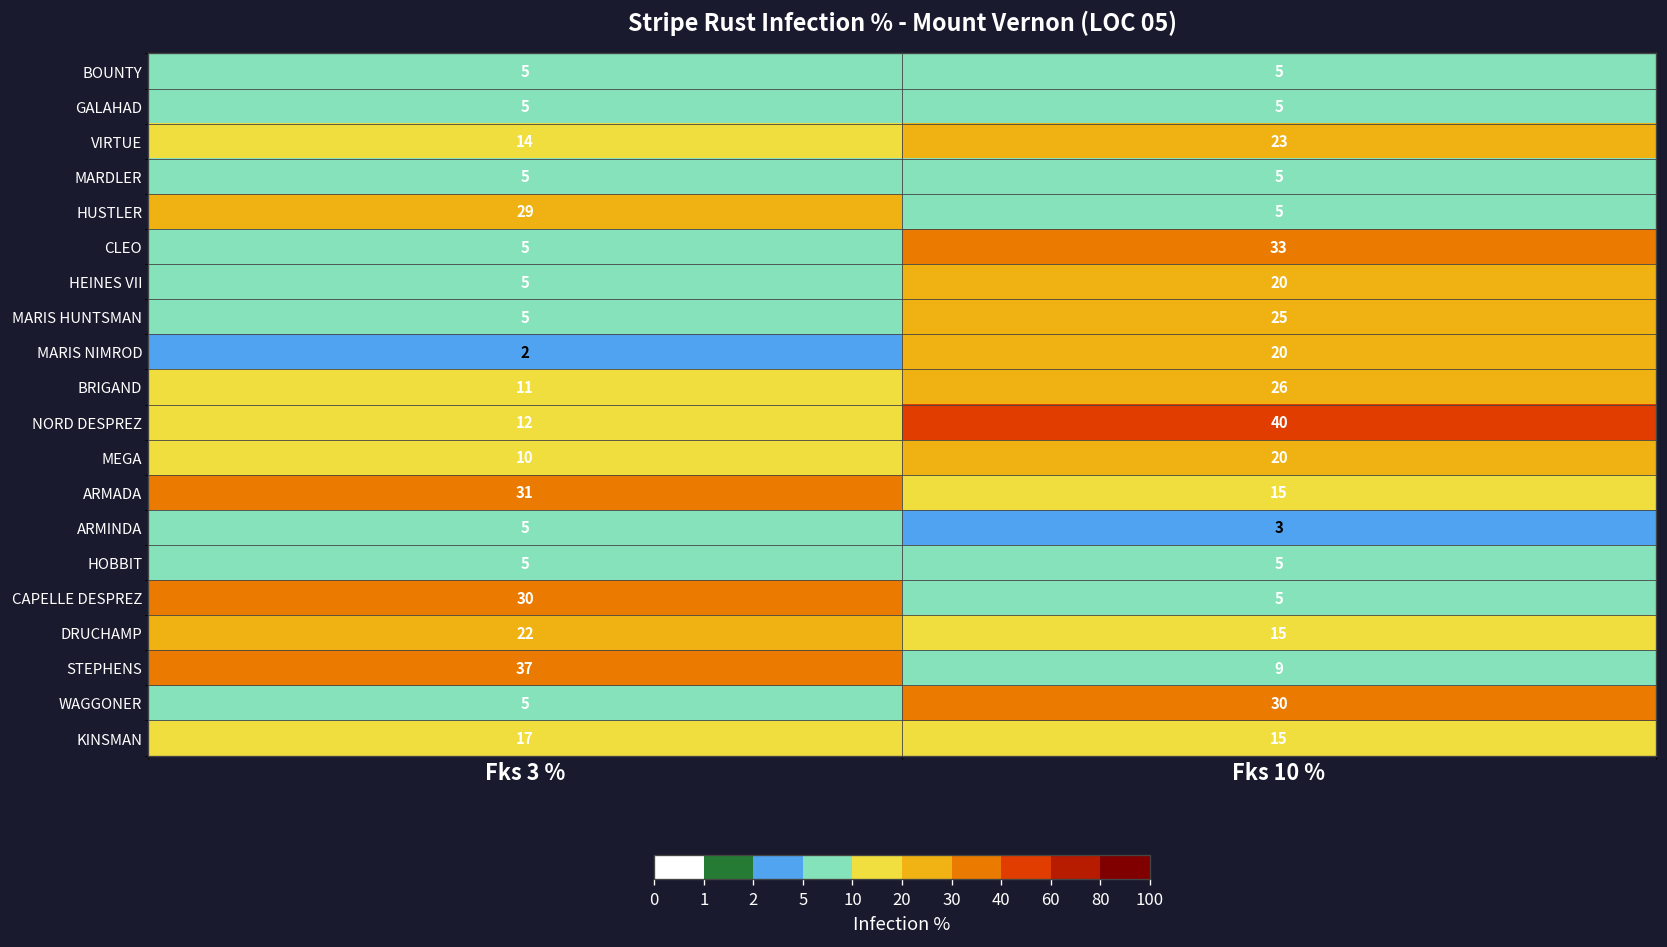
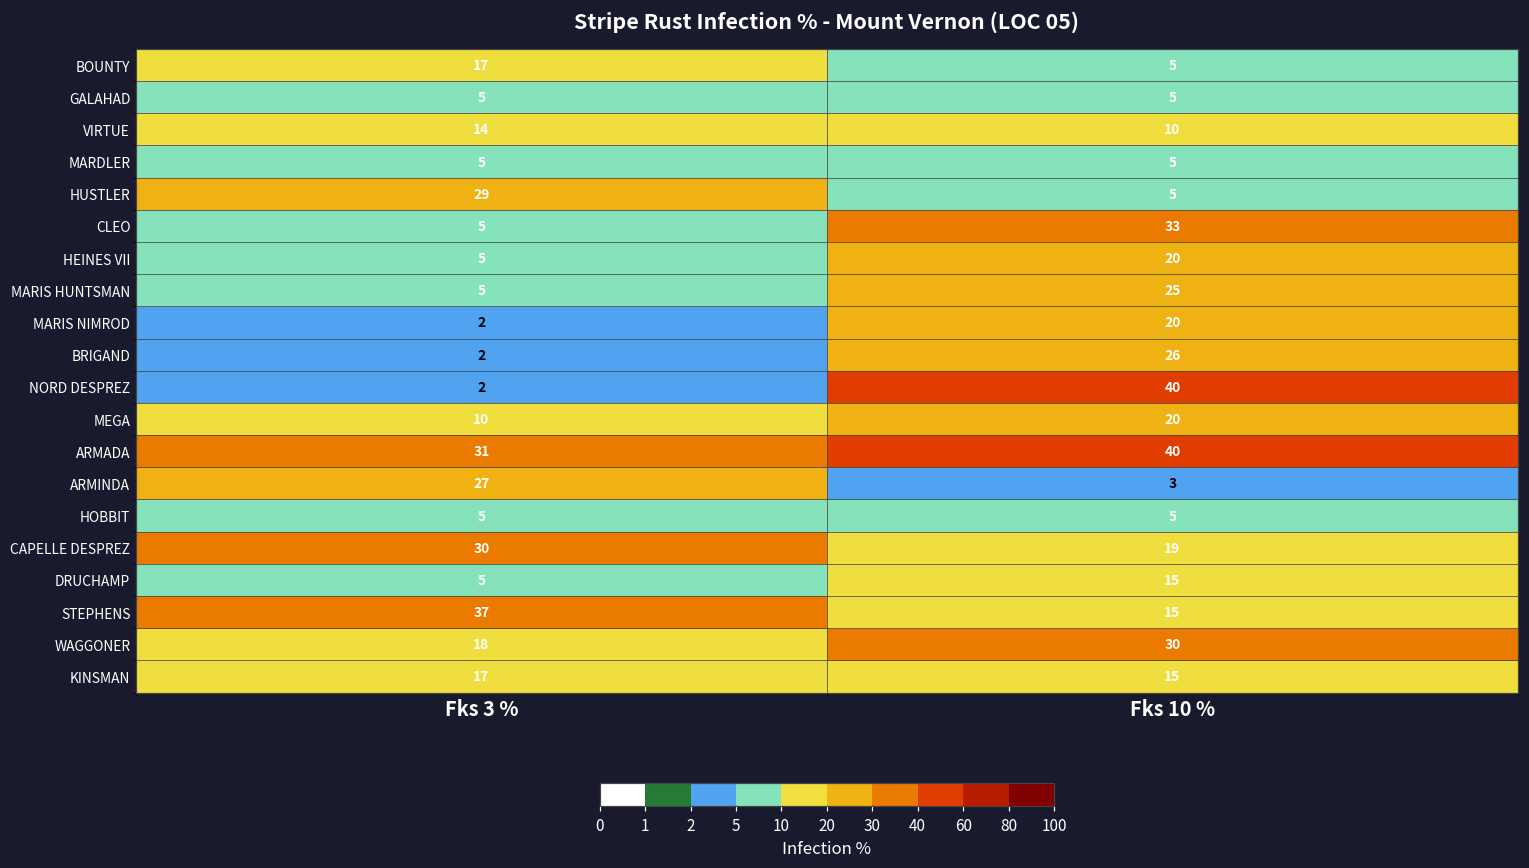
  {
    "BOUNTY": {
-     "Fks 3 %": 5,
+     "Fks 3 %": 17,
      "Fks 10 %": 5
    },
    "GALAHAD": {
      "Fks 3 %": 5,
      "Fks 10 %": 5
    },
    "VIRTUE": {
      "Fks 3 %": 14,
-     "Fks 10 %": 23
+     "Fks 10 %": 10
    },
    "MARDLER": {
      "Fks 3 %": 5,
      "Fks 10 %": 5
    },
    "HUSTLER": {
      "Fks 3 %": 29,
      "Fks 10 %": 5
    },
    "CLEO": {
      "Fks 3 %": 5,
      "Fks 10 %": 33
    },
    "HEINES VII": {
      "Fks 3 %": 5,
      "Fks 10 %": 20
    },
    "MARIS HUNTSMAN": {
      "Fks 3 %": 5,
      "Fks 10 %": 25
    },
    "MARIS NIMROD": {
      "Fks 3 %": 2,
      "Fks 10 %": 20
    },
    "BRIGAND": {
-     "Fks 3 %": 11,
+     "Fks 3 %": 2,
      "Fks 10 %": 26
    },
    "NORD DESPREZ": {
-     "Fks 3 %": 12,
+     "Fks 3 %": 2,
      "Fks 10 %": 40
    },
    "MEGA": {
      "Fks 3 %": 10,
      "Fks 10 %": 20
    },
    "ARMADA": {
      "Fks 3 %": 31,
-     "Fks 10 %": 15
+     "Fks 10 %": 40
    },
    "ARMINDA": {
-     "Fks 3 %": 5,
+     "Fks 3 %": 27,
      "Fks 10 %": 3
    },
    "HOBBIT": {
      "Fks 3 %": 5,
      "Fks 10 %": 5
    },
    "CAPELLE DESPREZ": {
      "Fks 3 %": 30,
-     "Fks 10 %": 5
+     "Fks 10 %": 19
    },
    "DRUCHAMP": {
-     "Fks 3 %": 22,
+     "Fks 3 %": 5,
      "Fks 10 %": 15
    },
    "STEPHENS": {
      "Fks 3 %": 37,
-     "Fks 10 %": 9
+     "Fks 10 %": 15
    },
    "WAGGONER": {
-     "Fks 3 %": 5,
+     "Fks 3 %": 18,
      "Fks 10 %": 30
    },
    "KINSMAN": {
      "Fks 3 %": 17,
      "Fks 10 %": 15
    }
  }
